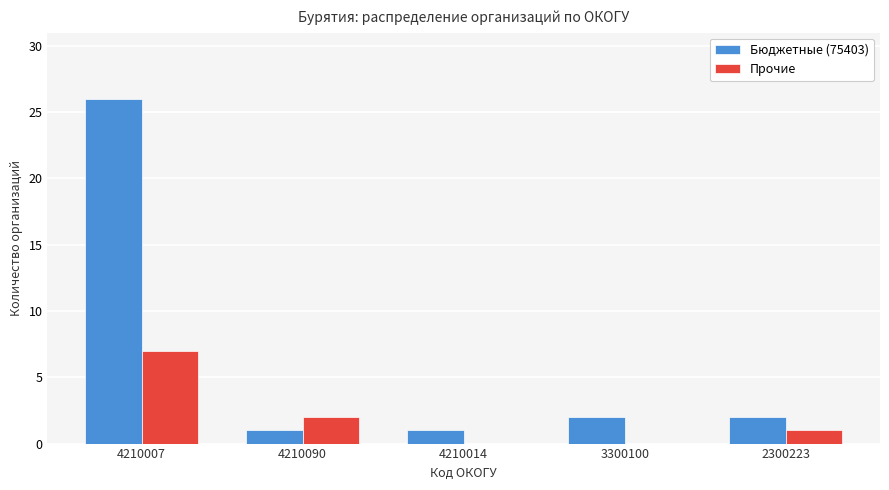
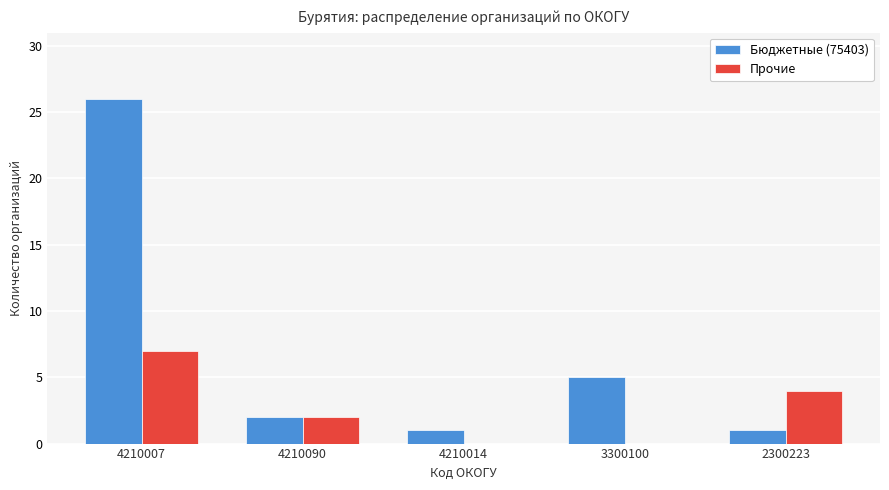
  {
    "Бюджетные (75403)": {
      "4210007": 26,
-     "4210090": 1,
+     "4210090": 2,
      "4210014": 1,
-     "3300100": 2,
-     "2300223": 2
+     "3300100": 5,
+     "2300223": 1
    },
    "Прочие": {
      "4210007": 7,
      "4210090": 2,
      "4210014": 0,
      "3300100": 0,
-     "2300223": 1
+     "2300223": 4
    }
  }
